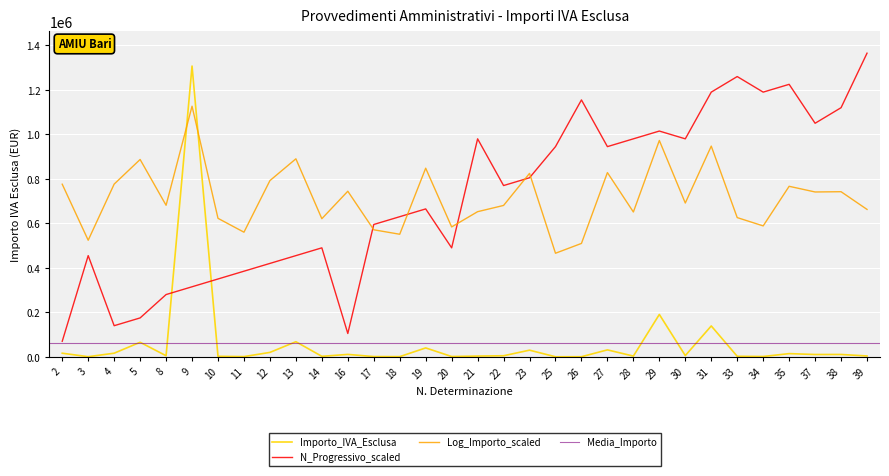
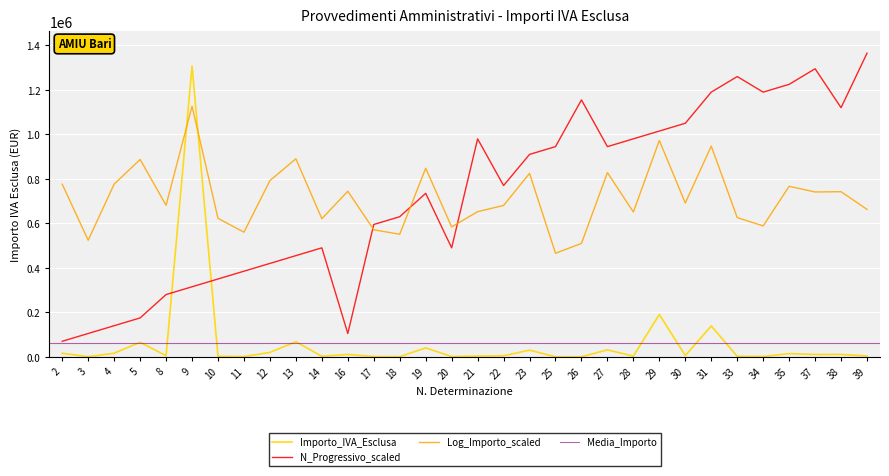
  {
    "N_Progressivo_scaled": {
      "2": 70000,
-     "3": 460000,
+     "3": 110000,
      "4": 140000,
      "5": 180000,
      "8": 280000,
      "9": 320000,
      "10": 350000,
      "11": 390000,
      "12": 420000,
      "13": 460000,
      "14": 490000,
      "16": 110000,
      "17": 600000,
      "18": 630000,
-     "19": 670000,
+     "19": 740000,
      "20": 490000,
      "21": 980000,
      "22": 770000,
-     "23": 810000,
+     "23": 910000,
      "25": 950000,
      "26": 1160000,
      "27": 950000,
      "28": 980000,
      "29": 1020000,
-     "30": 980000,
+     "30": 1050000,
      "31": 1190000,
      "33": 1260000,
      "34": 1190000,
      "35": 1230000,
-     "37": 1050000,
+     "37": 1300000,
      "38": 1120000,
      "39": 1370000
    }
  }
